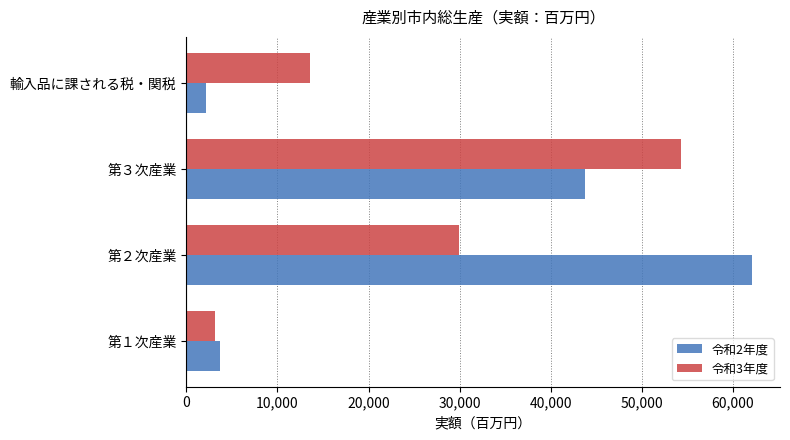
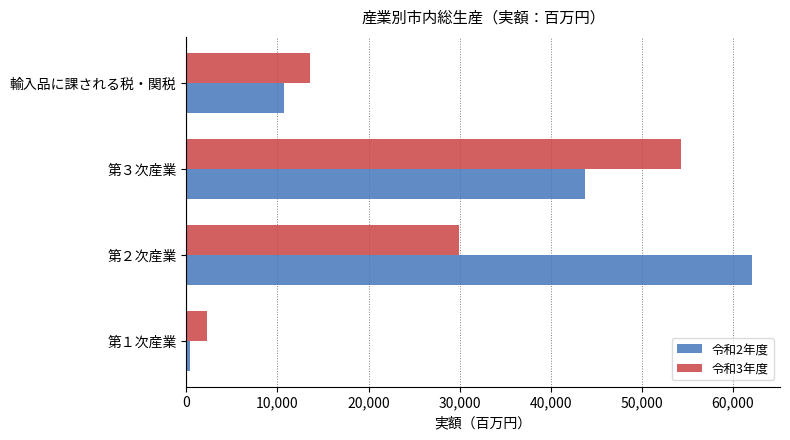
  {
    "令和2年度": {
-     "輸入品に課される税・関税": "2,000",
+     "輸入品に課される税・関税": "11,000",
      "第３次産業": "44,000",
      "第２次産業": "62,000",
-     "第１次産業": "4,000"
+     "第１次産業": "0"
    },
    "令和3年度": {
      "輸入品に課される税・関税": "14,000",
      "第３次産業": "54,000",
      "第２次産業": "30,000",
-     "第１次産業": "3,000"
+     "第１次産業": "2,000"
    }
  }
